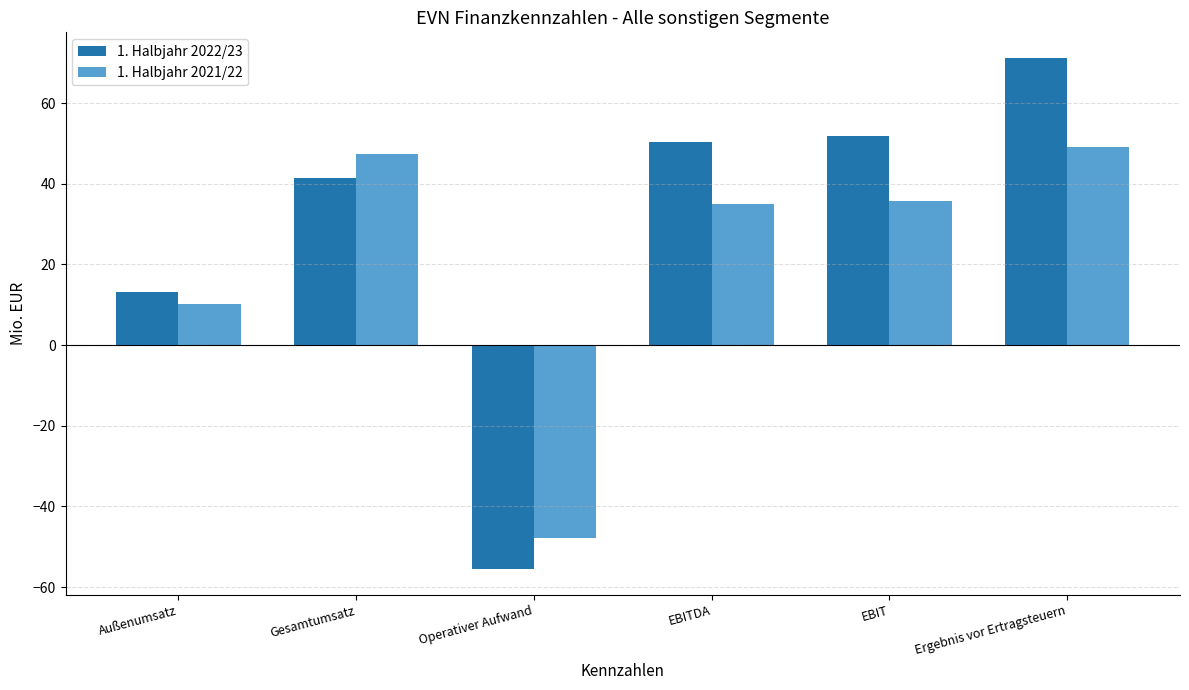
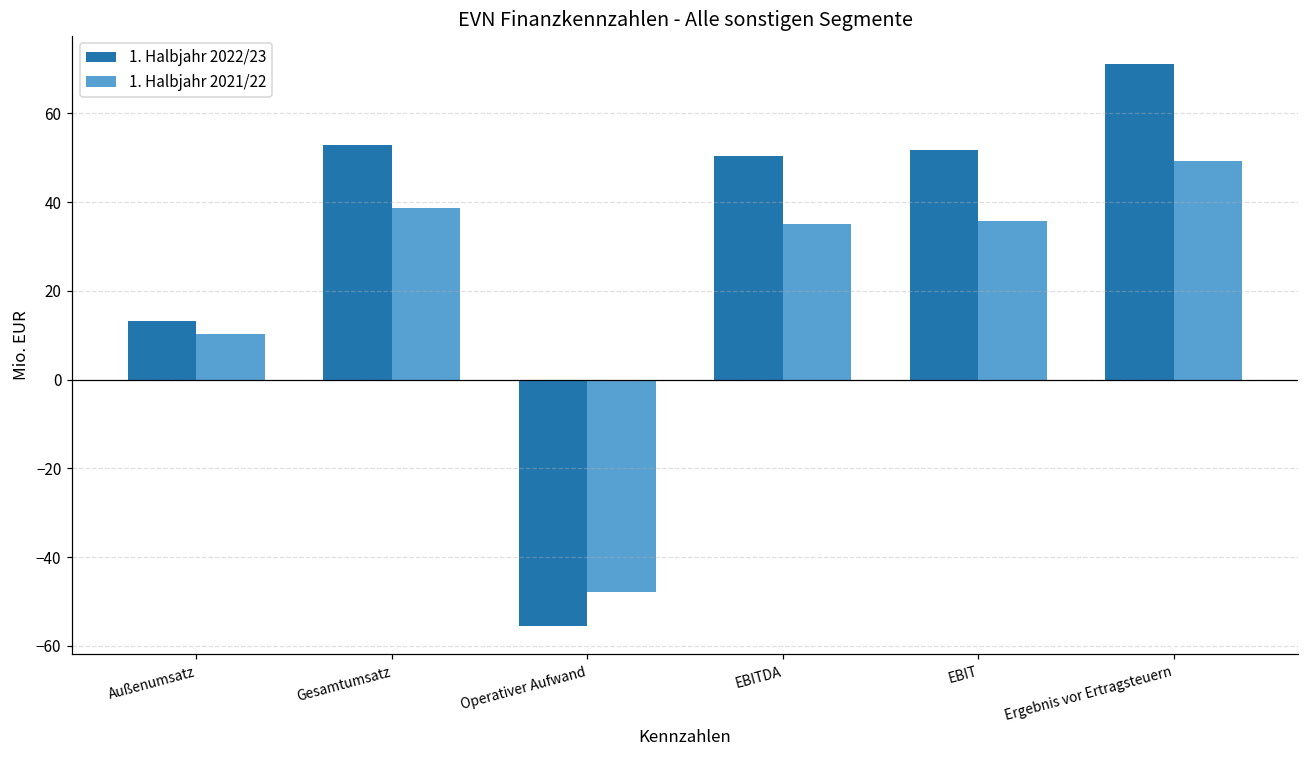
  {
    "1. Halbjahr 2022/23": {
      "Außenumsatz": 13,
-     "Gesamtumsatz": 41,
+     "Gesamtumsatz": 53,
      "Operativer Aufwand": -56,
      "EBITDA": 50,
      "EBIT": 52,
      "Ergebnis vor Ertragsteuern": 71
    },
    "1. Halbjahr 2021/22": {
      "Außenumsatz": 10,
-     "Gesamtumsatz": 47,
+     "Gesamtumsatz": 39,
      "Operativer Aufwand": -48,
      "EBITDA": 35,
      "EBIT": 36,
      "Ergebnis vor Ertragsteuern": 49
    }
  }
